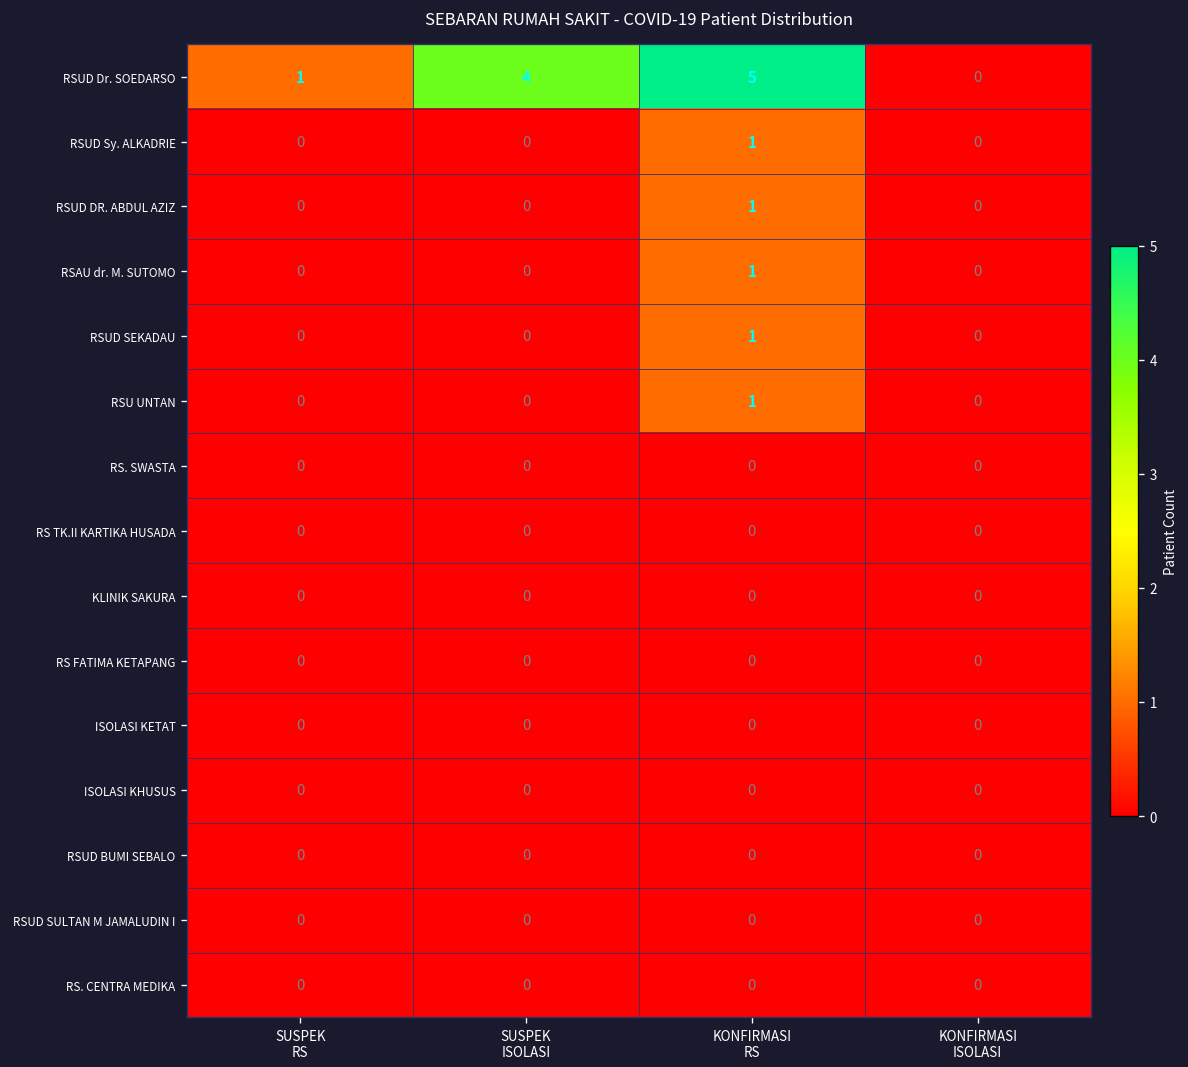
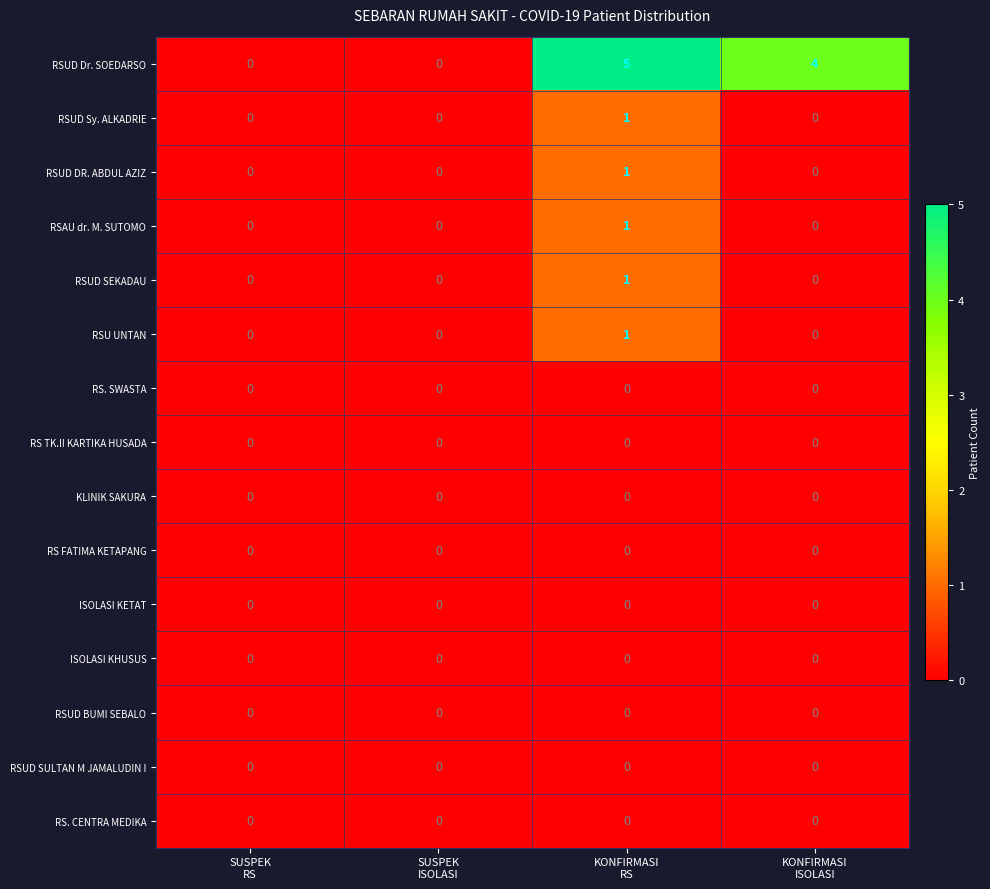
  {
    "RSUD Dr. SOEDARSO": {
-     "SUSPEK RS": 1,
-     "SUSPEK ISOLASI": 4,
+     "SUSPEK RS": 0,
+     "SUSPEK ISOLASI": 0,
      "KONFIRMASI RS": 5,
-     "KONFIRMASI ISOLASI": 0
+     "KONFIRMASI ISOLASI": 4
    },
    "RSUD Sy. ALKADRIE": {
      "SUSPEK RS": 0,
      "SUSPEK ISOLASI": 0,
      "KONFIRMASI RS": 1,
      "KONFIRMASI ISOLASI": 0
    },
    "RSUD DR. ABDUL AZIZ": {
      "SUSPEK RS": 0,
      "SUSPEK ISOLASI": 0,
      "KONFIRMASI RS": 1,
      "KONFIRMASI ISOLASI": 0
    },
    "RSAU dr. M. SUTOMO": {
      "SUSPEK RS": 0,
      "SUSPEK ISOLASI": 0,
      "KONFIRMASI RS": 1,
      "KONFIRMASI ISOLASI": 0
    },
    "RSUD SEKADAU": {
      "SUSPEK RS": 0,
      "SUSPEK ISOLASI": 0,
      "KONFIRMASI RS": 1,
      "KONFIRMASI ISOLASI": 0
    },
    "RSU UNTAN": {
      "SUSPEK RS": 0,
      "SUSPEK ISOLASI": 0,
      "KONFIRMASI RS": 1,
      "KONFIRMASI ISOLASI": 0
    },
    "RS. SWASTA": {
      "SUSPEK RS": 0,
      "SUSPEK ISOLASI": 0,
      "KONFIRMASI RS": 0,
      "KONFIRMASI ISOLASI": 0
    },
    "RS TK.II KARTIKA HUSADA": {
      "SUSPEK RS": 0,
      "SUSPEK ISOLASI": 0,
      "KONFIRMASI RS": 0,
      "KONFIRMASI ISOLASI": 0
    },
    "KLINIK SAKURA": {
      "SUSPEK RS": 0,
      "SUSPEK ISOLASI": 0,
      "KONFIRMASI RS": 0,
      "KONFIRMASI ISOLASI": 0
    },
    "RS FATIMA KETAPANG": {
      "SUSPEK RS": 0,
      "SUSPEK ISOLASI": 0,
      "KONFIRMASI RS": 0,
      "KONFIRMASI ISOLASI": 0
    },
    "ISOLASI KETAT": {
      "SUSPEK RS": 0,
      "SUSPEK ISOLASI": 0,
      "KONFIRMASI RS": 0,
      "KONFIRMASI ISOLASI": 0
    },
    "ISOLASI KHUSUS": {
      "SUSPEK RS": 0,
      "SUSPEK ISOLASI": 0,
      "KONFIRMASI RS": 0,
      "KONFIRMASI ISOLASI": 0
    },
    "RSUD BUMI SEBALO": {
      "SUSPEK RS": 0,
      "SUSPEK ISOLASI": 0,
      "KONFIRMASI RS": 0,
      "KONFIRMASI ISOLASI": 0
    },
    "RSUD SULTAN M JAMALUDIN I": {
      "SUSPEK RS": 0,
      "SUSPEK ISOLASI": 0,
      "KONFIRMASI RS": 0,
      "KONFIRMASI ISOLASI": 0
    },
    "RS. CENTRA MEDIKA": {
      "SUSPEK RS": 0,
      "SUSPEK ISOLASI": 0,
      "KONFIRMASI RS": 0,
      "KONFIRMASI ISOLASI": 0
    }
  }
